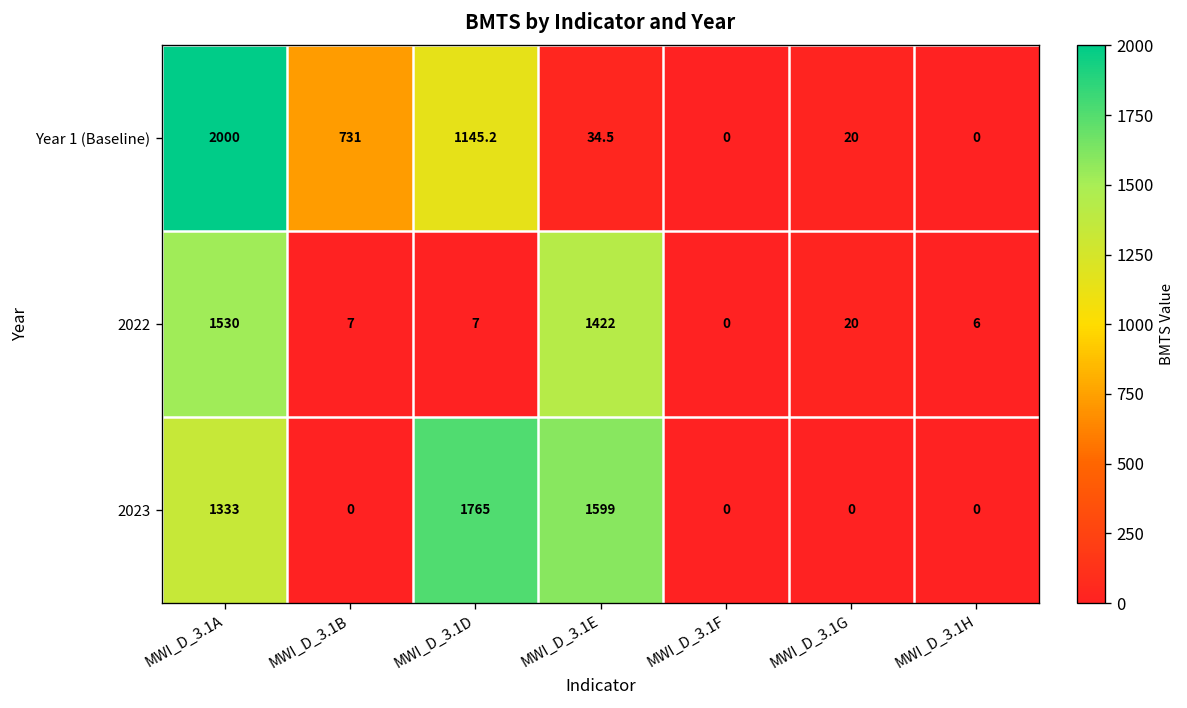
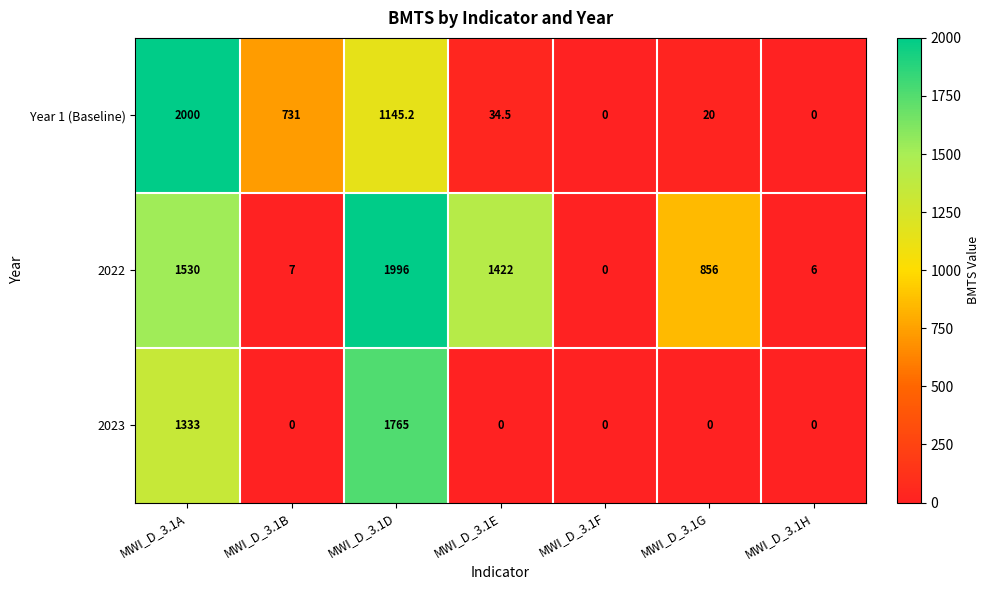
  {
    "Year 1 (Baseline)": {
      "MWI_D_3.1A": 2000,
      "MWI_D_3.1B": 731,
      "MWI_D_3.1D": 1145.2,
      "MWI_D_3.1E": 34.5,
      "MWI_D_3.1F": 0,
      "MWI_D_3.1G": 20,
      "MWI_D_3.1H": 0
    },
    "2022": {
      "MWI_D_3.1A": 1530,
      "MWI_D_3.1B": 7,
-     "MWI_D_3.1D": 7,
+     "MWI_D_3.1D": 1996,
      "MWI_D_3.1E": 1422,
      "MWI_D_3.1F": 0,
-     "MWI_D_3.1G": 20,
+     "MWI_D_3.1G": 856,
      "MWI_D_3.1H": 6
    },
    "2023": {
      "MWI_D_3.1A": 1333,
      "MWI_D_3.1B": 0,
      "MWI_D_3.1D": 1765,
-     "MWI_D_3.1E": 1599,
+     "MWI_D_3.1E": 0,
      "MWI_D_3.1F": 0,
      "MWI_D_3.1G": 0,
      "MWI_D_3.1H": 0
    }
  }
